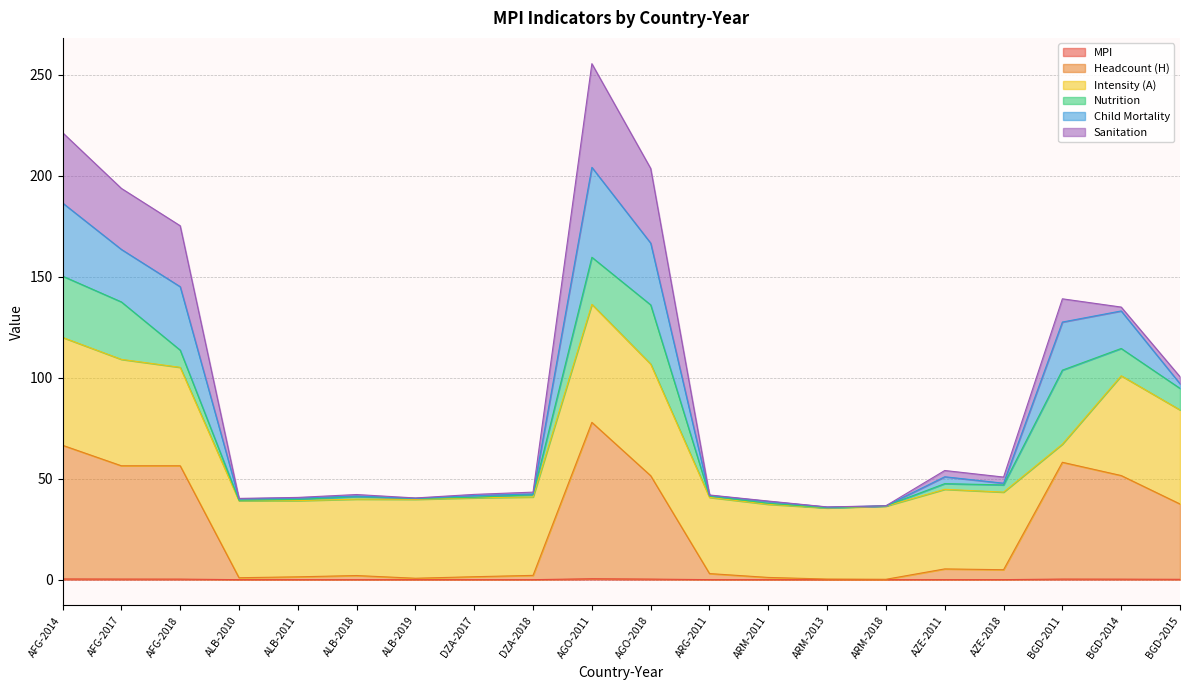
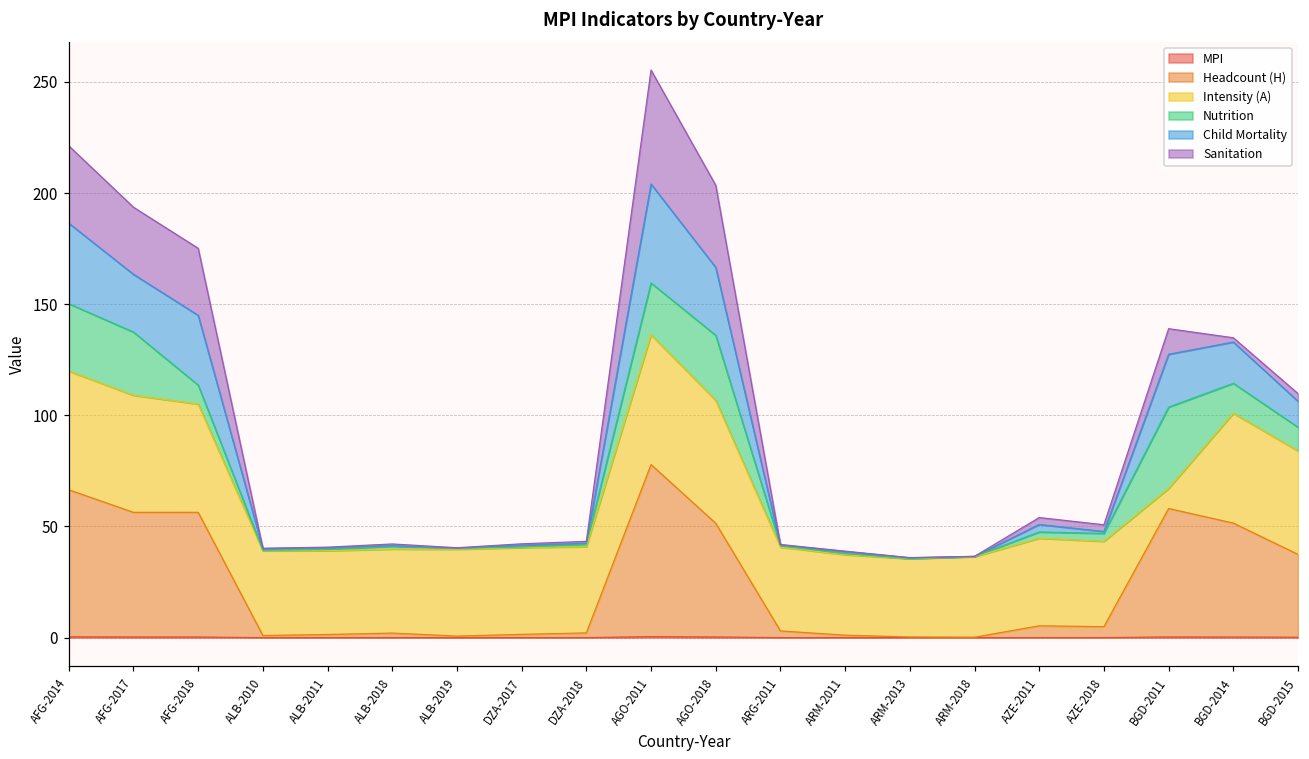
  {
    "Intensity (A)": {
      "AFG-2014": 53,
      "AFG-2017": 53,
      "AFG-2018": 49,
      "AGO-2011": 58,
      "AGO-2018": 55,
      "AZE-2011": 39,
      "AZE-2018": 38,
      "BGD-2011": 9,
      "BGD-2014": 49,
      "BGD-2015": 47
    },
    "Nutrition": {
      "AFG-2014": 30,
      "AFG-2017": 28,
      "AFG-2018": 9,
      "AGO-2011": 23,
      "AGO-2018": 29,
      "AZE-2011": 3,
      "BGD-2011": 37,
      "BGD-2014": 14,
      "BGD-2015": 11
    },
    "Child Mortality": {
      "AFG-2014": 36,
      "AFG-2017": 26,
      "AFG-2018": 31,
      "AGO-2011": 45,
      "AGO-2018": 31,
      "AZE-2011": 3,
      "BGD-2011": 24,
      "BGD-2014": 19,
-     "BGD-2015": 2
+     "BGD-2015": 12
    },
    "Sanitation": {
      "AFG-2014": 35,
      "AFG-2017": 30,
      "AFG-2018": 30,
      "AGO-2011": 51,
      "AGO-2018": 37,
      "AZE-2011": 3,
      "AZE-2018": 3,
      "BGD-2011": 12,
      "BGD-2014": 2,
      "BGD-2015": 3
    }
  }
